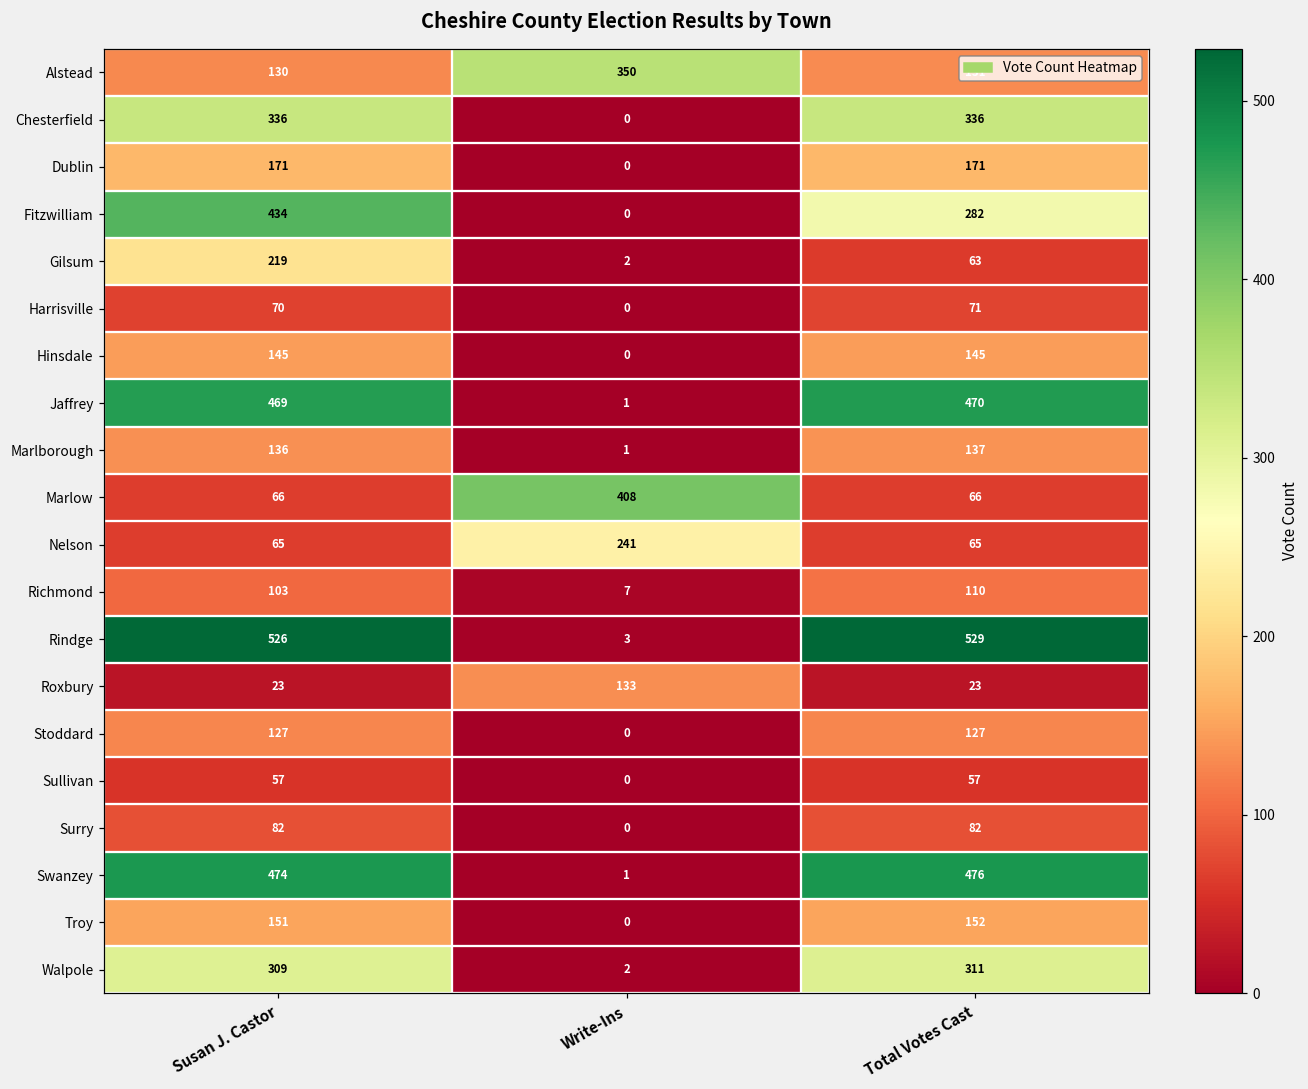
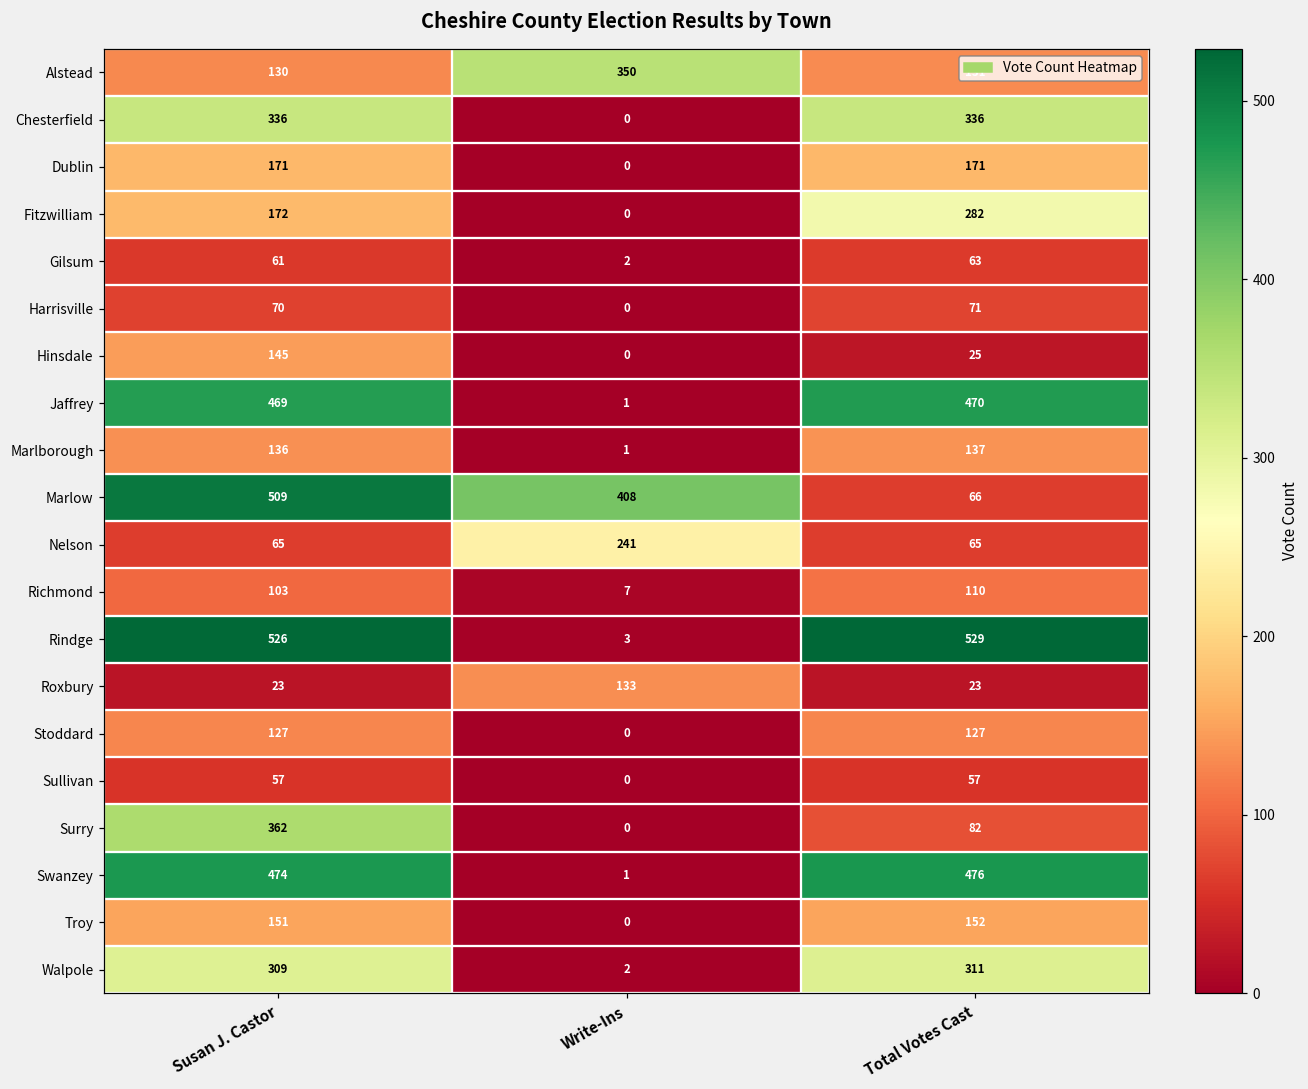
  {
    "Alstead": {
      "Susan J. Castor": 130,
      "Write-Ins": 350
    },
    "Chesterfield": {
      "Susan J. Castor": 336,
      "Write-Ins": 0,
      "Total Votes Cast": 336
    },
    "Dublin": {
      "Susan J. Castor": 171,
      "Write-Ins": 0,
      "Total Votes Cast": 171
    },
    "Fitzwilliam": {
-     "Susan J. Castor": 434,
+     "Susan J. Castor": 172,
      "Write-Ins": 0,
      "Total Votes Cast": 282
    },
    "Gilsum": {
-     "Susan J. Castor": 219,
+     "Susan J. Castor": 61,
      "Write-Ins": 2,
      "Total Votes Cast": 63
    },
    "Harrisville": {
      "Susan J. Castor": 70,
      "Write-Ins": 0,
      "Total Votes Cast": 71
    },
    "Hinsdale": {
      "Susan J. Castor": 145,
      "Write-Ins": 0,
-     "Total Votes Cast": 145
+     "Total Votes Cast": 25
    },
    "Jaffrey": {
      "Susan J. Castor": 469,
      "Write-Ins": 1,
      "Total Votes Cast": 470
    },
    "Marlborough": {
      "Susan J. Castor": 136,
      "Write-Ins": 1,
      "Total Votes Cast": 137
    },
    "Marlow": {
-     "Susan J. Castor": 66,
+     "Susan J. Castor": 509,
      "Write-Ins": 408,
      "Total Votes Cast": 66
    },
    "Nelson": {
      "Susan J. Castor": 65,
      "Write-Ins": 241,
      "Total Votes Cast": 65
    },
    "Richmond": {
      "Susan J. Castor": 103,
      "Write-Ins": 7,
      "Total Votes Cast": 110
    },
    "Rindge": {
      "Susan J. Castor": 526,
      "Write-Ins": 3,
      "Total Votes Cast": 529
    },
    "Roxbury": {
      "Susan J. Castor": 23,
      "Write-Ins": 133,
      "Total Votes Cast": 23
    },
    "Stoddard": {
      "Susan J. Castor": 127,
      "Write-Ins": 0,
      "Total Votes Cast": 127
    },
    "Sullivan": {
      "Susan J. Castor": 57,
      "Write-Ins": 0,
      "Total Votes Cast": 57
    },
    "Surry": {
-     "Susan J. Castor": 82,
+     "Susan J. Castor": 362,
      "Write-Ins": 0,
      "Total Votes Cast": 82
    },
    "Swanzey": {
      "Susan J. Castor": 474,
      "Write-Ins": 1,
      "Total Votes Cast": 476
    },
    "Troy": {
      "Susan J. Castor": 151,
      "Write-Ins": 0,
      "Total Votes Cast": 152
    },
    "Walpole": {
      "Susan J. Castor": 309,
      "Write-Ins": 2,
      "Total Votes Cast": 311
    }
  }
